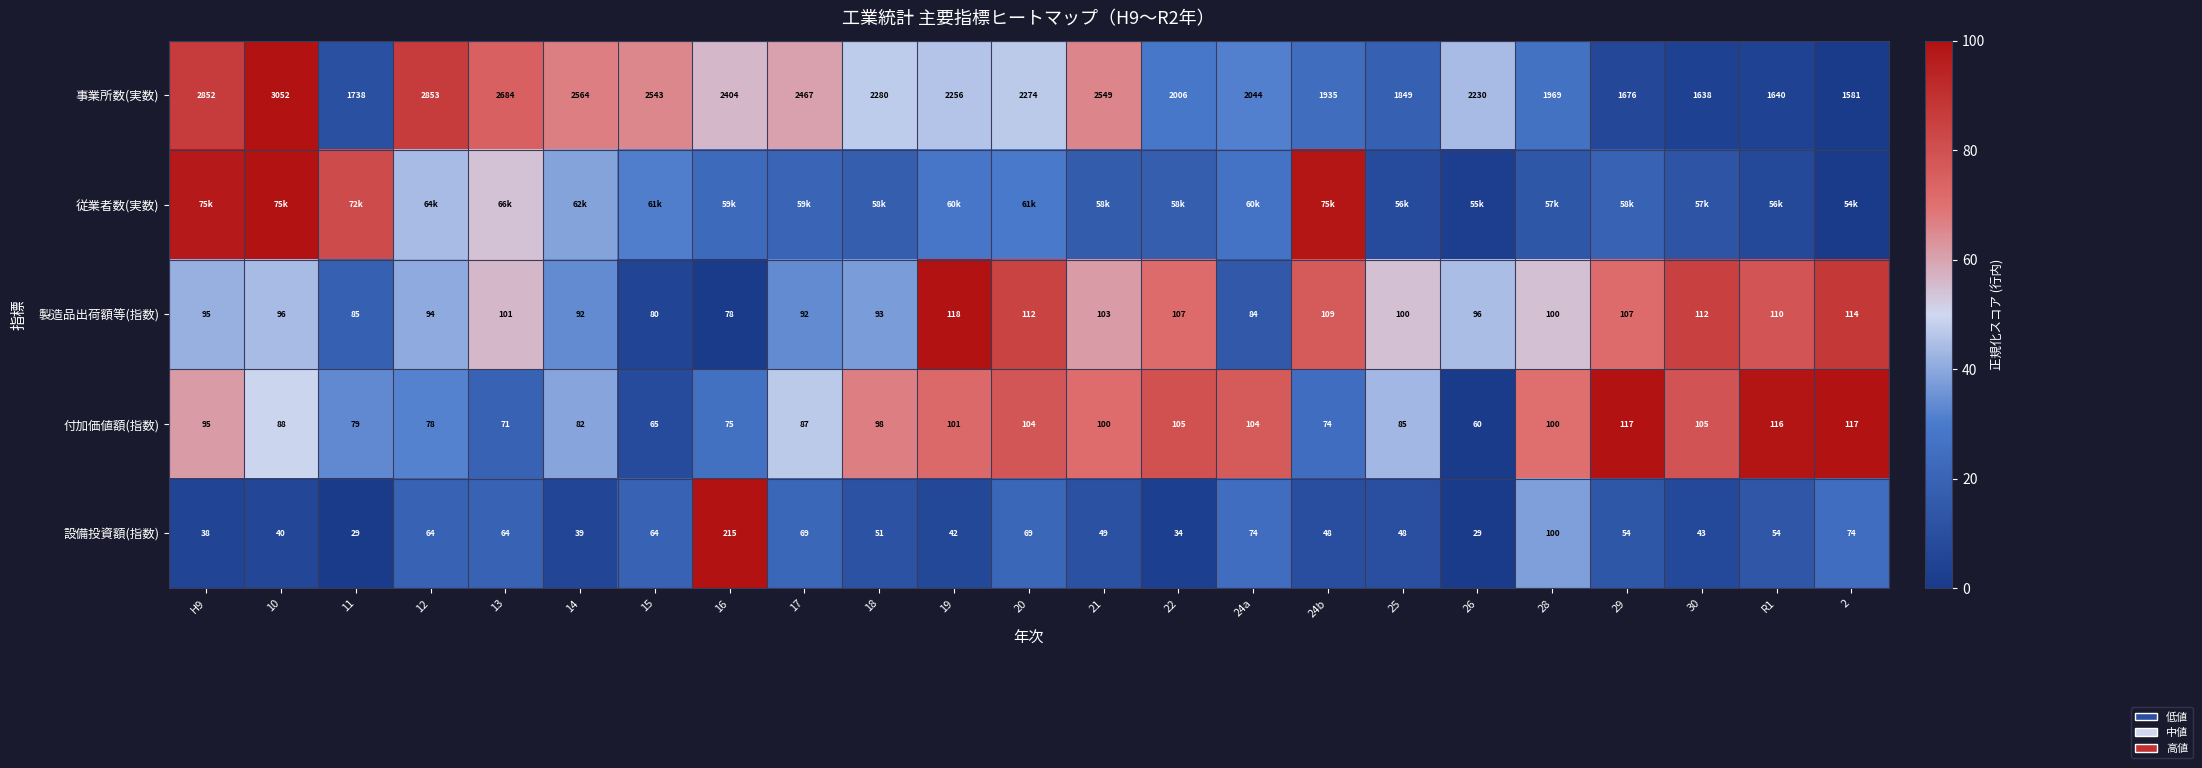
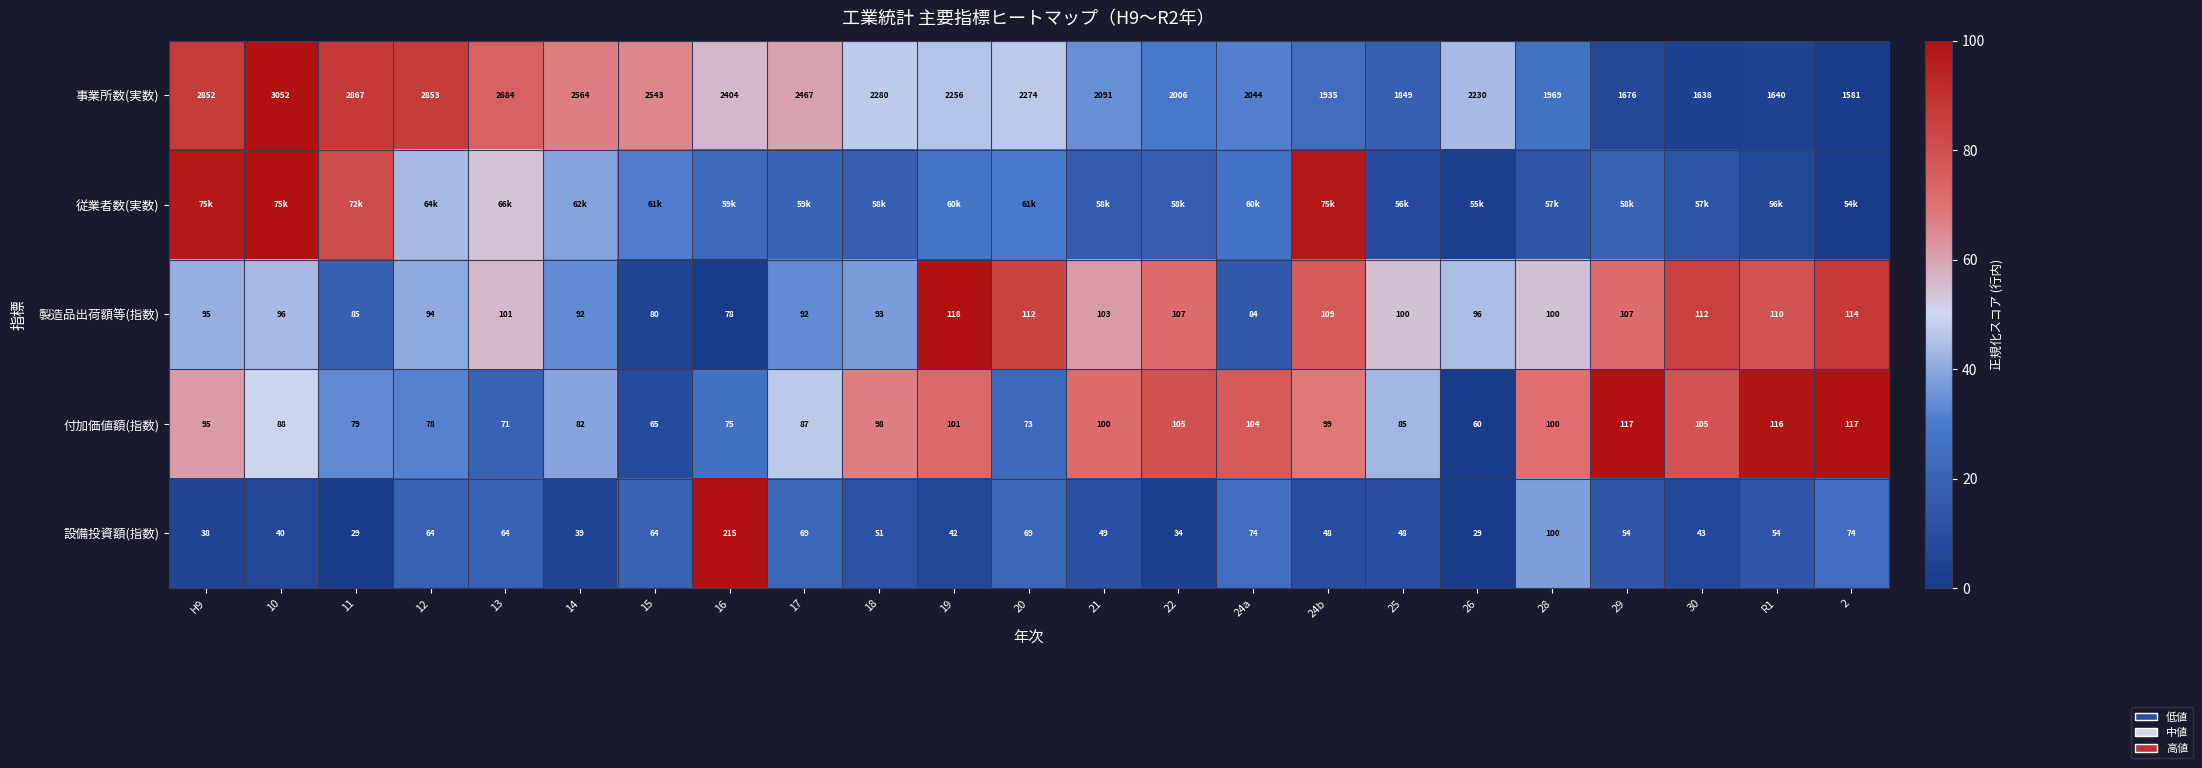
  {
    "事業所数(実数)": {
      "H9": "2852",
      "10": "3052",
-     "11": "1738",
+     "11": "2867",
      "12": "2853",
      "13": "2684",
      "14": "2564",
      "15": "2543",
      "16": "2404",
      "17": "2467",
      "18": "2280",
      "19": "2256",
      "20": "2274",
-     "21": "2549",
+     "21": "2091",
      "22": "2006",
      "24a": "2044",
      "24b": "1935",
      "25": "1849",
      "26": "2230",
      "28": "1969",
      "29": "1676",
      "30": "1638",
      "R1": "1640",
      "2": "1581"
    },
    "従業者数(実数)": {
      "H9": "75k",
      "10": "75k",
      "11": "72k",
      "12": "64k",
      "13": "66k",
      "14": "62k",
      "15": "61k",
      "16": "59k",
      "17": "59k",
      "18": "58k",
      "19": "60k",
      "20": "61k",
      "21": "58k",
      "22": "58k",
      "24a": "60k",
      "24b": "75k",
      "25": "56k",
      "26": "55k",
      "28": "57k",
      "29": "58k",
      "30": "57k",
      "R1": "56k",
      "2": "54k"
    },
    "製造品出荷額等(指数)": {
      "H9": "95",
      "10": "96",
      "11": "85",
      "12": "94",
      "13": "101",
      "14": "92",
      "15": "80",
      "16": "78",
      "17": "92",
      "18": "93",
      "19": "118",
      "20": "112",
      "21": "103",
      "22": "107",
      "24a": "84",
      "24b": "109",
      "25": "100",
      "26": "96",
      "28": "100",
      "29": "107",
      "30": "112",
      "R1": "110",
      "2": "114"
    },
    "付加価値額(指数)": {
      "H9": "95",
      "10": "88",
      "11": "79",
      "12": "78",
      "13": "71",
      "14": "82",
      "15": "65",
      "16": "75",
      "17": "87",
      "18": "98",
      "19": "101",
-     "20": "104",
+     "20": "73",
      "21": "100",
      "22": "105",
      "24a": "104",
-     "24b": "74",
+     "24b": "99",
      "25": "85",
      "26": "60",
      "28": "100",
      "29": "117",
      "30": "105",
      "R1": "116",
      "2": "117"
    },
    "設備投資額(指数)": {
      "H9": "38",
      "10": "40",
      "11": "29",
      "12": "64",
      "13": "64",
      "14": "39",
      "15": "64",
      "16": "215",
      "17": "69",
      "18": "51",
      "19": "42",
      "20": "69",
      "21": "49",
      "22": "34",
      "24a": "74",
      "24b": "48",
      "25": "48",
      "26": "29",
      "28": "100",
      "29": "54",
      "30": "43",
      "R1": "54",
      "2": "74"
    }
  }
